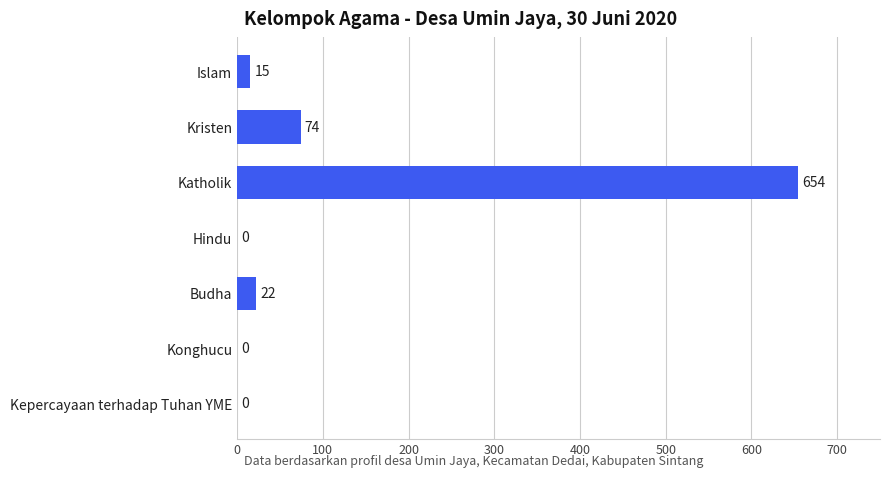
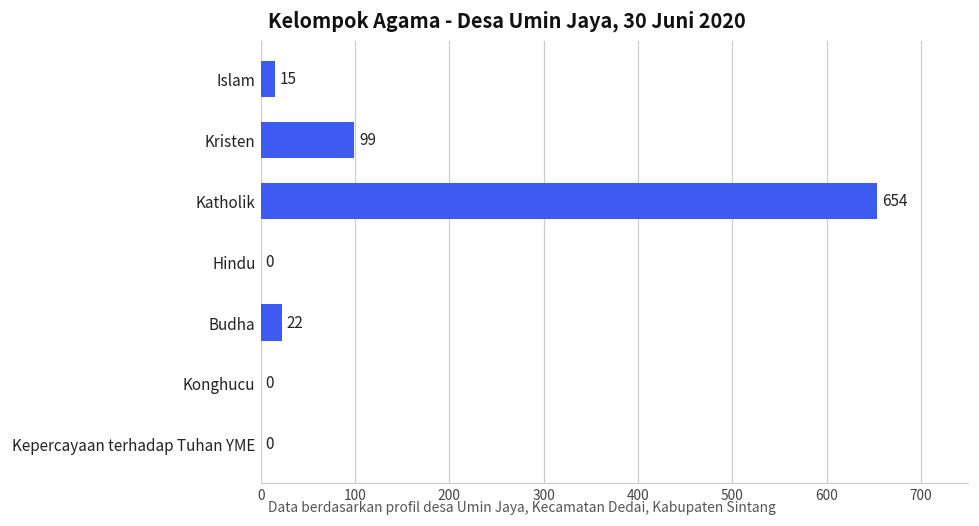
  {
    "Islam": 15,
-   "Kristen": 74,
+   "Kristen": 99,
    "Katholik": 654,
    "Hindu": 0,
    "Budha": 22,
    "Konghucu": 0,
    "Kepercayaan terhadap Tuhan YME": 0
  }
